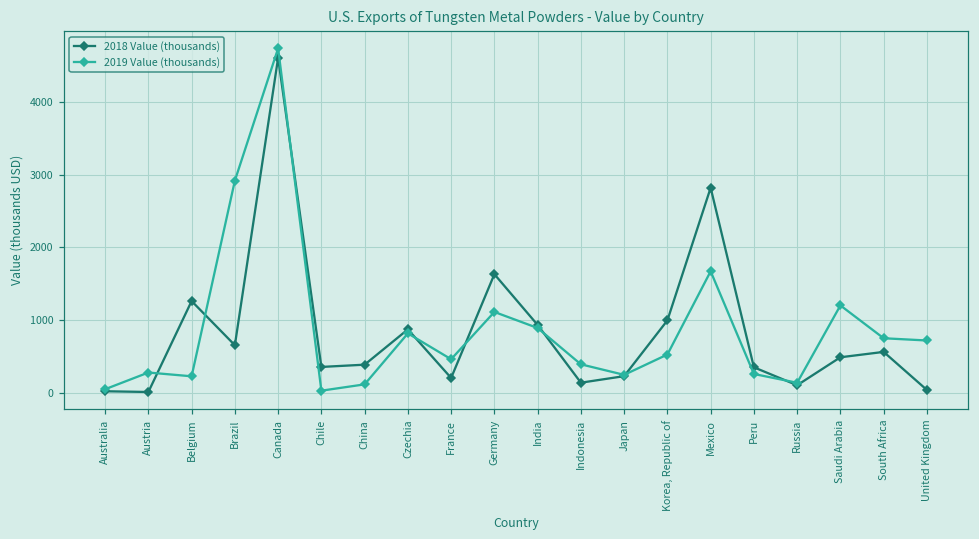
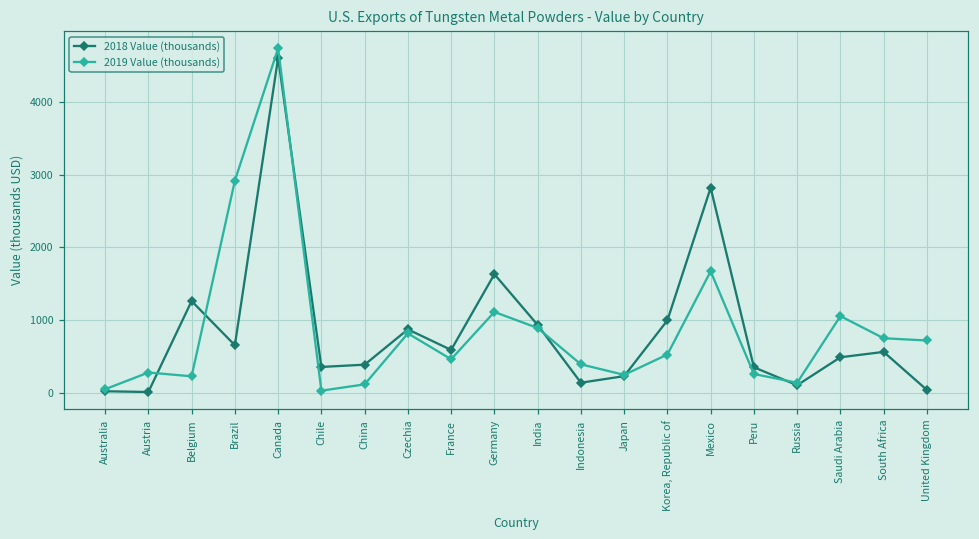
  {
    "2018 Value (thousands)": {
      "Austria": 0,
      "Belgium": 1300,
      "Brazil": 700,
      "Canada": 4600,
      "Chile": 400,
      "China": 400,
      "Czechia": 900,
-     "France": 200,
+     "France": 600,
      "Germany": 1600,
      "India": 900,
      "Indonesia": 100,
      "Korea, Republic of": 1000,
      "Mexico": 2800,
      "Peru": 300,
      "Saudi Arabia": 500,
      "South Africa": 600,
      "United Kingdom": 0
    },
    "2019 Value (thousands)": {
      "Austria": 300,
      "Belgium": 200,
      "Brazil": 2900,
      "Canada": 4700,
      "Chile": 0,
      "China": 100,
      "Czechia": 800,
      "France": 500,
      "Germany": 1100,
      "India": 900,
      "Indonesia": 400,
      "Korea, Republic of": 500,
      "Mexico": 1700,
      "Peru": 300,
-     "Saudi Arabia": 1200,
+     "Saudi Arabia": 1100,
      "South Africa": 700,
      "United Kingdom": 700
    }
  }
